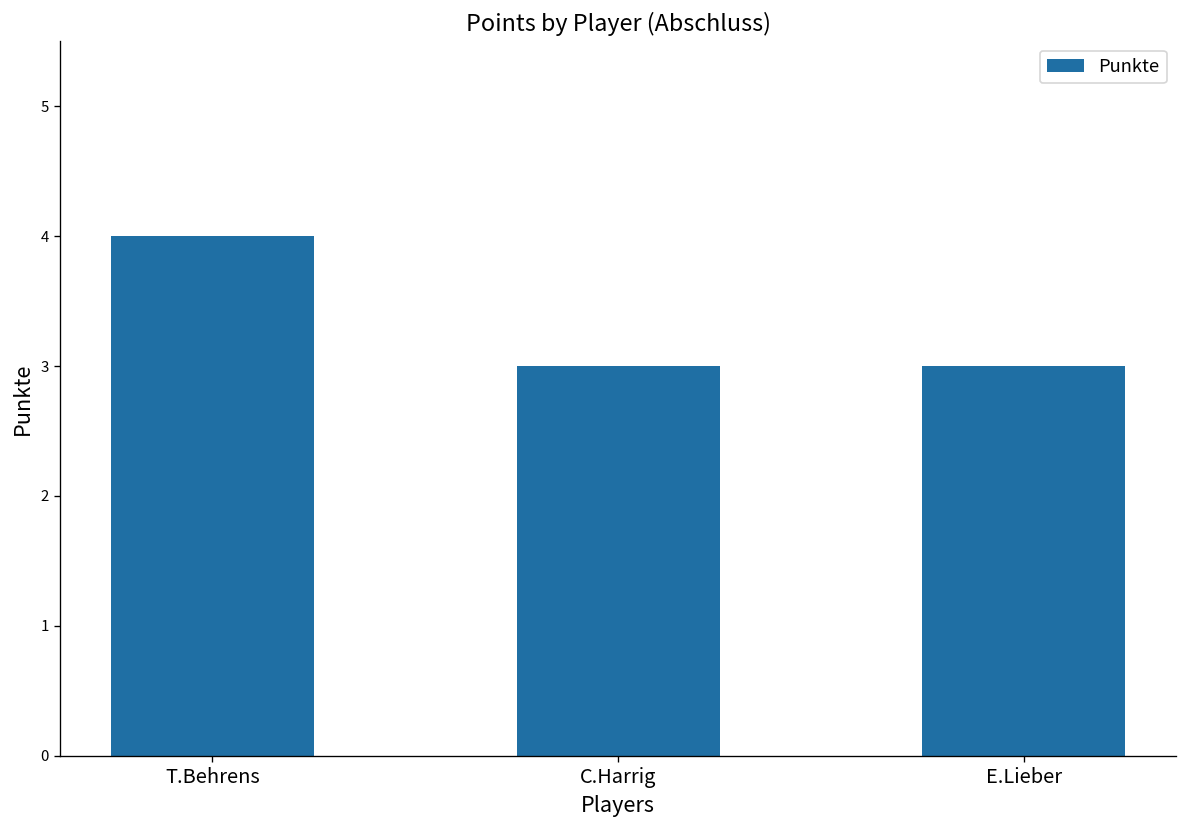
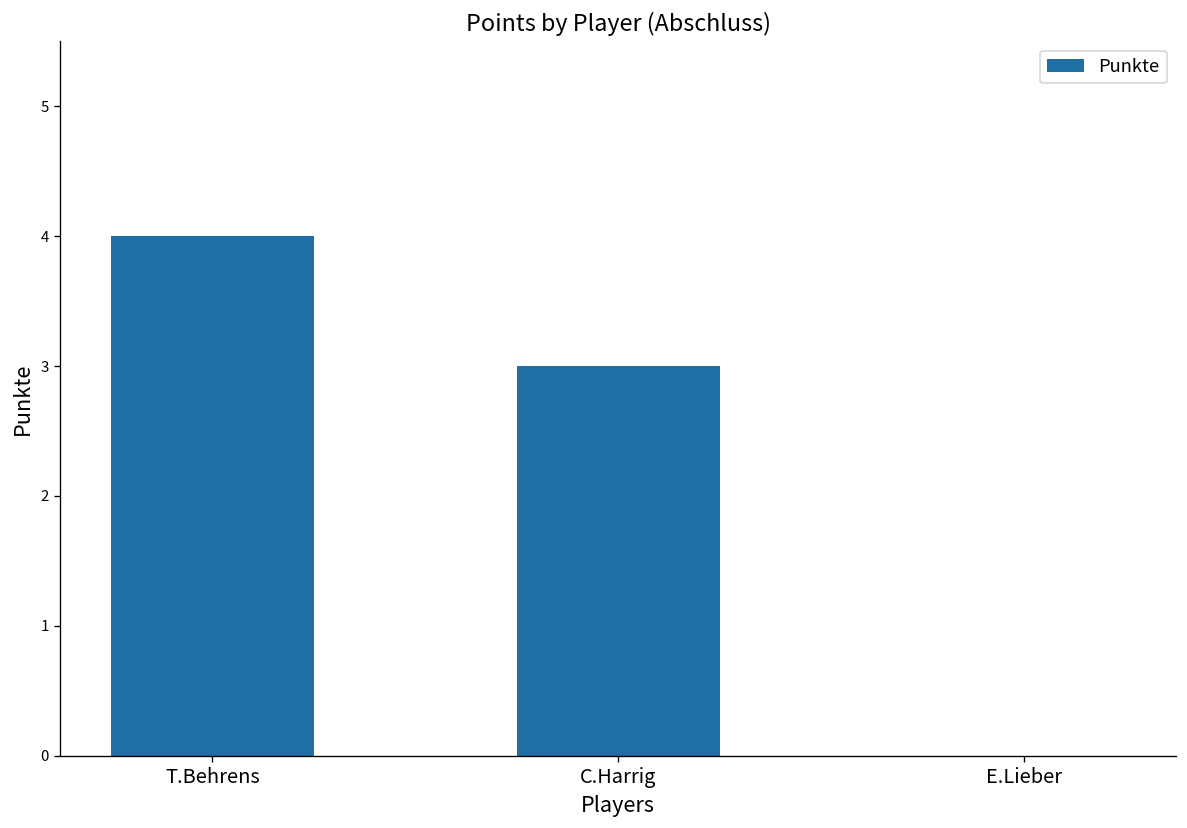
  {
    "T.Behrens": 4,
    "C.Harrig": 3,
-   "E.Lieber": 3
+   "E.Lieber": 0
  }
